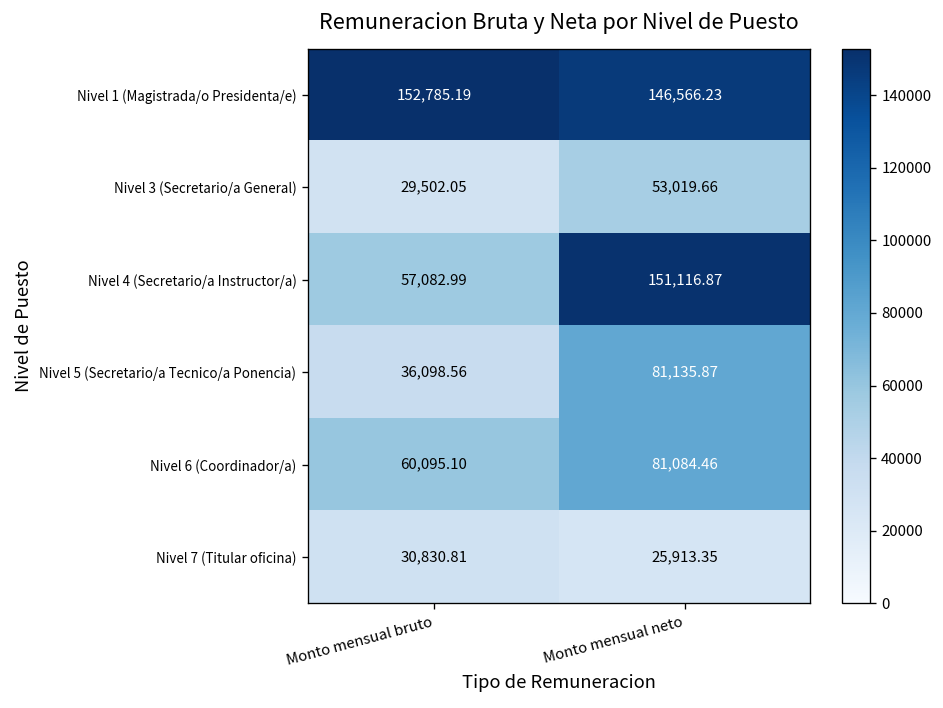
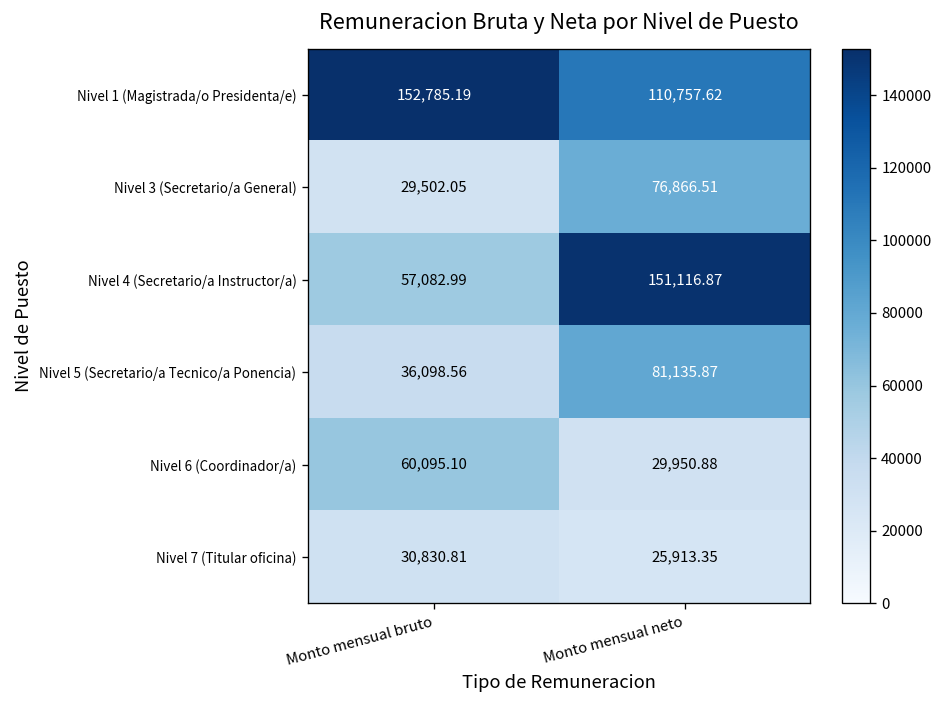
  {
    "Nivel 1 (Magistrada/o Presidenta/e)": {
      "Monto mensual bruto": "152,785.19",
-     "Monto mensual neto": "146,566.23"
+     "Monto mensual neto": "110,757.62"
    },
    "Nivel 3 (Secretario/a General)": {
      "Monto mensual bruto": "29,502.05",
-     "Monto mensual neto": "53,019.66"
+     "Monto mensual neto": "76,866.51"
    },
    "Nivel 4 (Secretario/a Instructor/a)": {
      "Monto mensual bruto": "57,082.99",
      "Monto mensual neto": "151,116.87"
    },
    "Nivel 5 (Secretario/a Tecnico/a Ponencia)": {
      "Monto mensual bruto": "36,098.56",
      "Monto mensual neto": "81,135.87"
    },
    "Nivel 6 (Coordinador/a)": {
      "Monto mensual bruto": "60,095.10",
-     "Monto mensual neto": "81,084.46"
+     "Monto mensual neto": "29,950.88"
    },
    "Nivel 7 (Titular oficina)": {
      "Monto mensual bruto": "30,830.81",
      "Monto mensual neto": "25,913.35"
    }
  }
